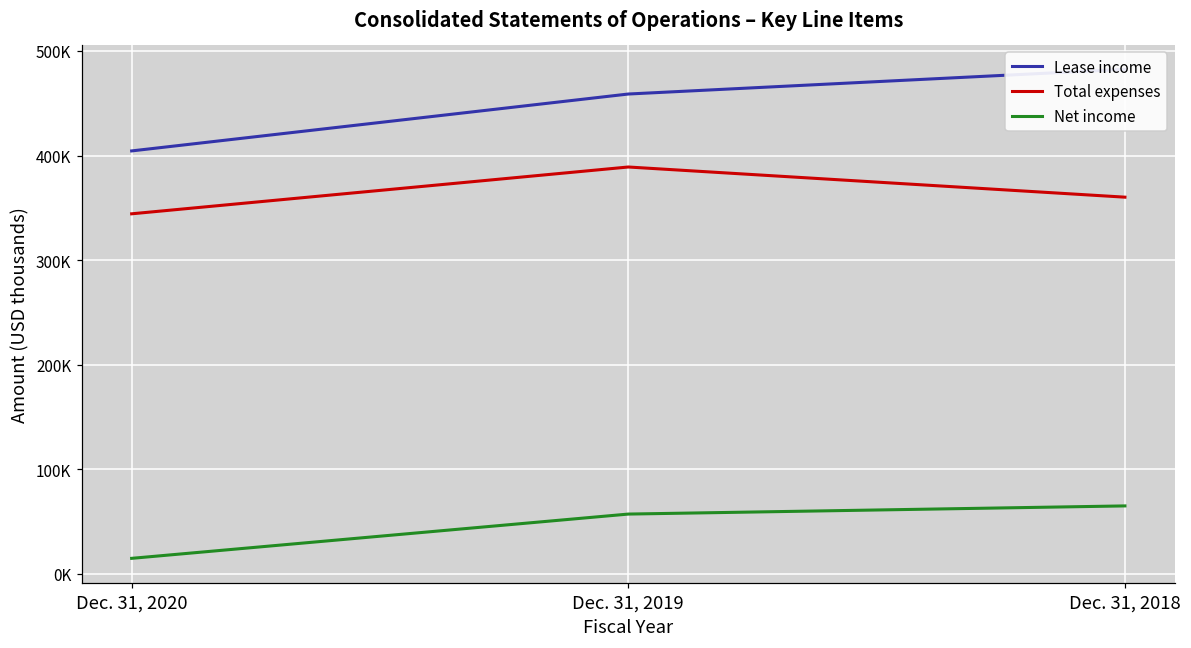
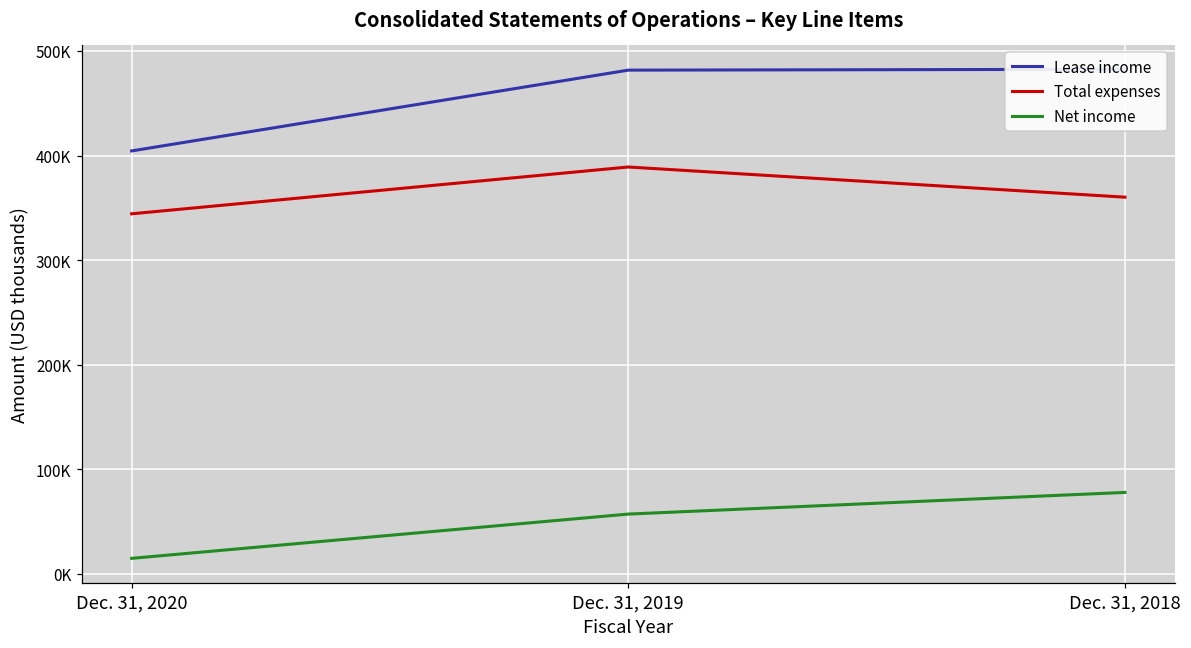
  {
    "Lease income": {
      "Dec. 31, 2020": 400000,
-     "Dec. 31, 2019": 460000
+     "Dec. 31, 2019": 480000
    },
    "Total expenses": {
      "Dec. 31, 2020": 340000,
      "Dec. 31, 2019": 390000,
      "Dec. 31, 2018": 360000
    },
    "Net income": {
      "Dec. 31, 2020": 10000,
      "Dec. 31, 2019": 60000,
-     "Dec. 31, 2018": 60000
+     "Dec. 31, 2018": 80000
    }
  }
